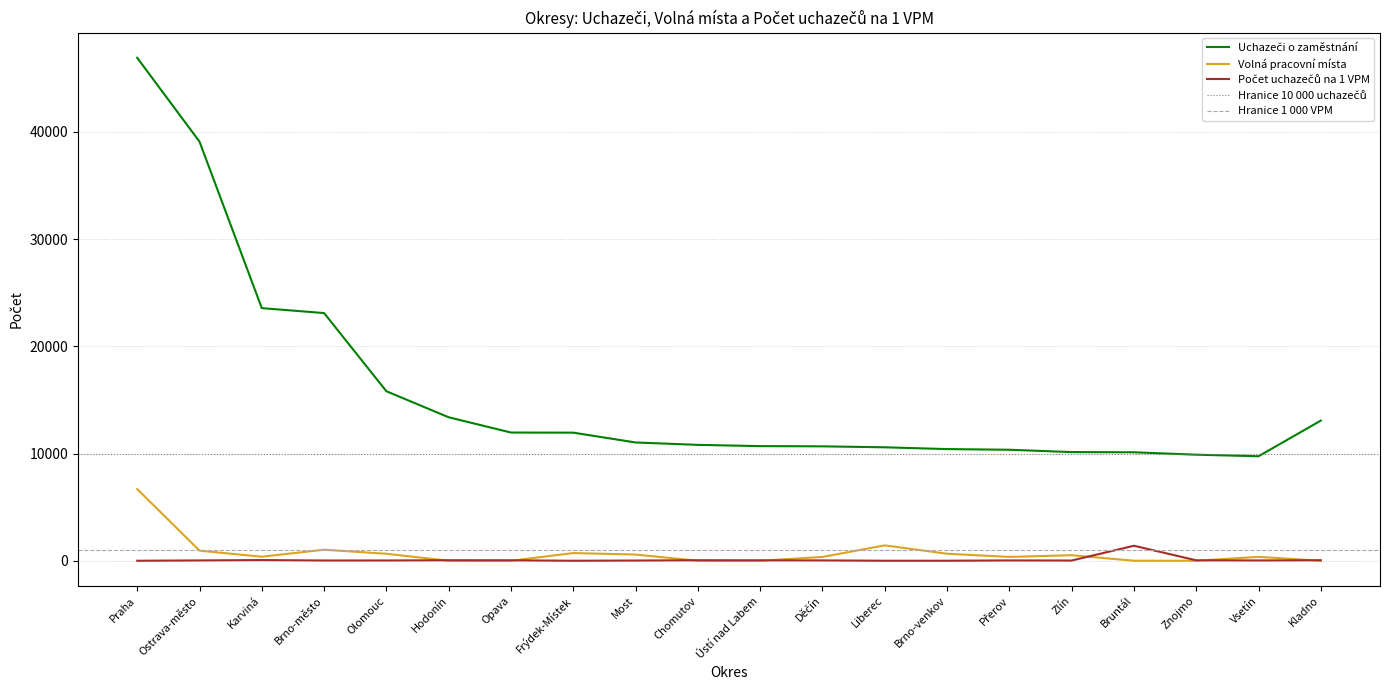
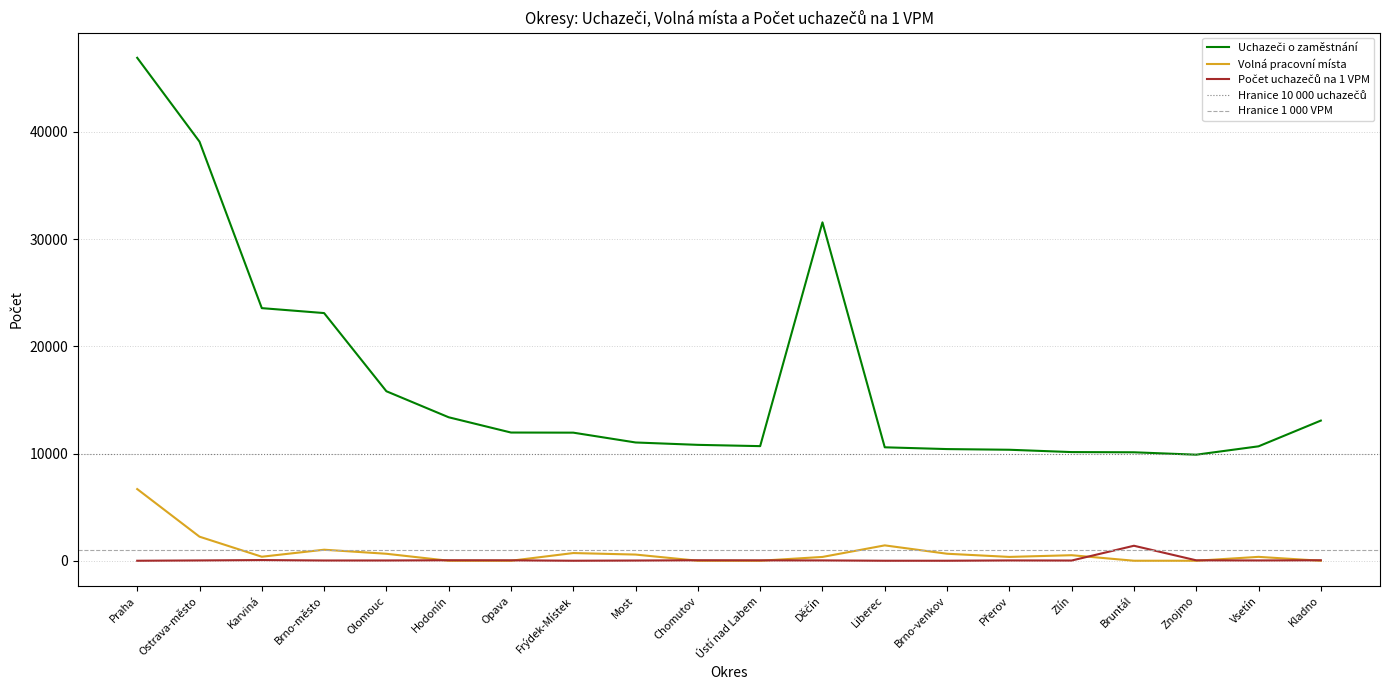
  {
    "Uchazeči o zaměstnání": {
      "Praha": 46900,
      "Ostrava-město": 39100,
      "Karviná": 23600,
      "Brno-město": 23100,
      "Olomouc": 15800,
      "Hodonín": 13400,
      "Opava": 12000,
      "Frýdek-Místek": 11900,
      "Most": 11000,
      "Chomutov": 10800,
      "Ústí nad Labem": 10700,
-     "Děčín": 10700,
+     "Děčín": 31600,
      "Liberec": 10600,
      "Brno-venkov": 10400,
      "Přerov": 10400,
      "Zlín": 10100,
      "Bruntál": 10100,
      "Znojmo": 9900,
-     "Vsetín": 9700,
+     "Vsetín": 10700,
      "Kladno": 13100
    },
    "Volná pracovní místa": {
      "Praha": 6700,
-     "Ostrava-město": 900,
+     "Ostrava-město": 2200,
      "Karviná": 400,
      "Brno-město": 1000,
      "Olomouc": 700,
      "Frýdek-Místek": 700,
      "Most": 600,
      "Děčín": 400,
      "Liberec": 1400,
      "Brno-venkov": 700,
      "Přerov": 400,
      "Zlín": 500,
      "Bruntál": 0,
      "Vsetín": 400
    },
    "Počet uchazečů na 1 VPM": {
      "Praha": 0,
      "Ostrava-město": 0,
      "Karviná": 100,
      "Brno-město": 0,
      "Olomouc": 0,
      "Frýdek-Místek": 0,
      "Most": 0,
      "Děčín": 0,
      "Liberec": 0,
      "Brno-venkov": 0,
      "Přerov": 0,
      "Zlín": 0,
      "Bruntál": 1400,
      "Vsetín": 0
    }
  }
